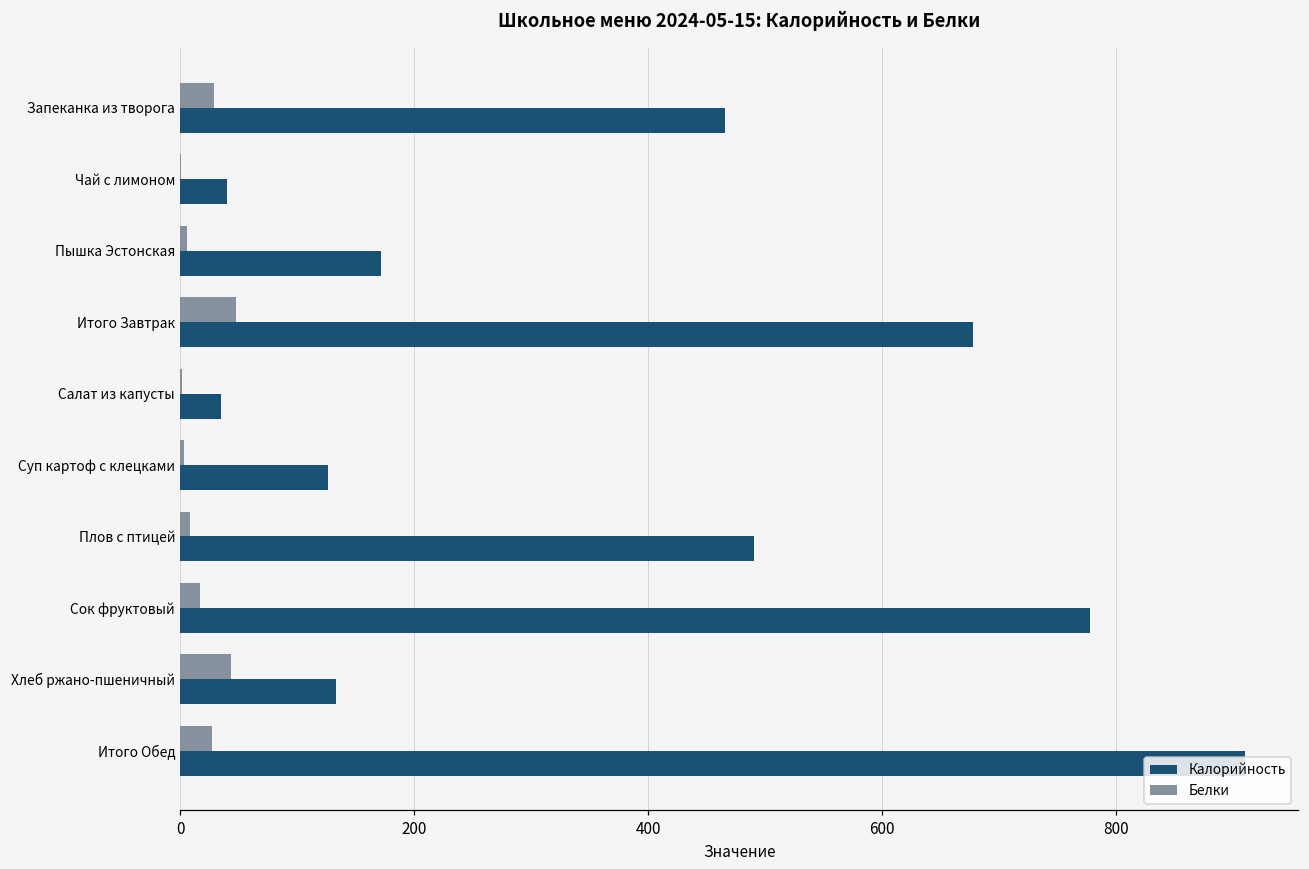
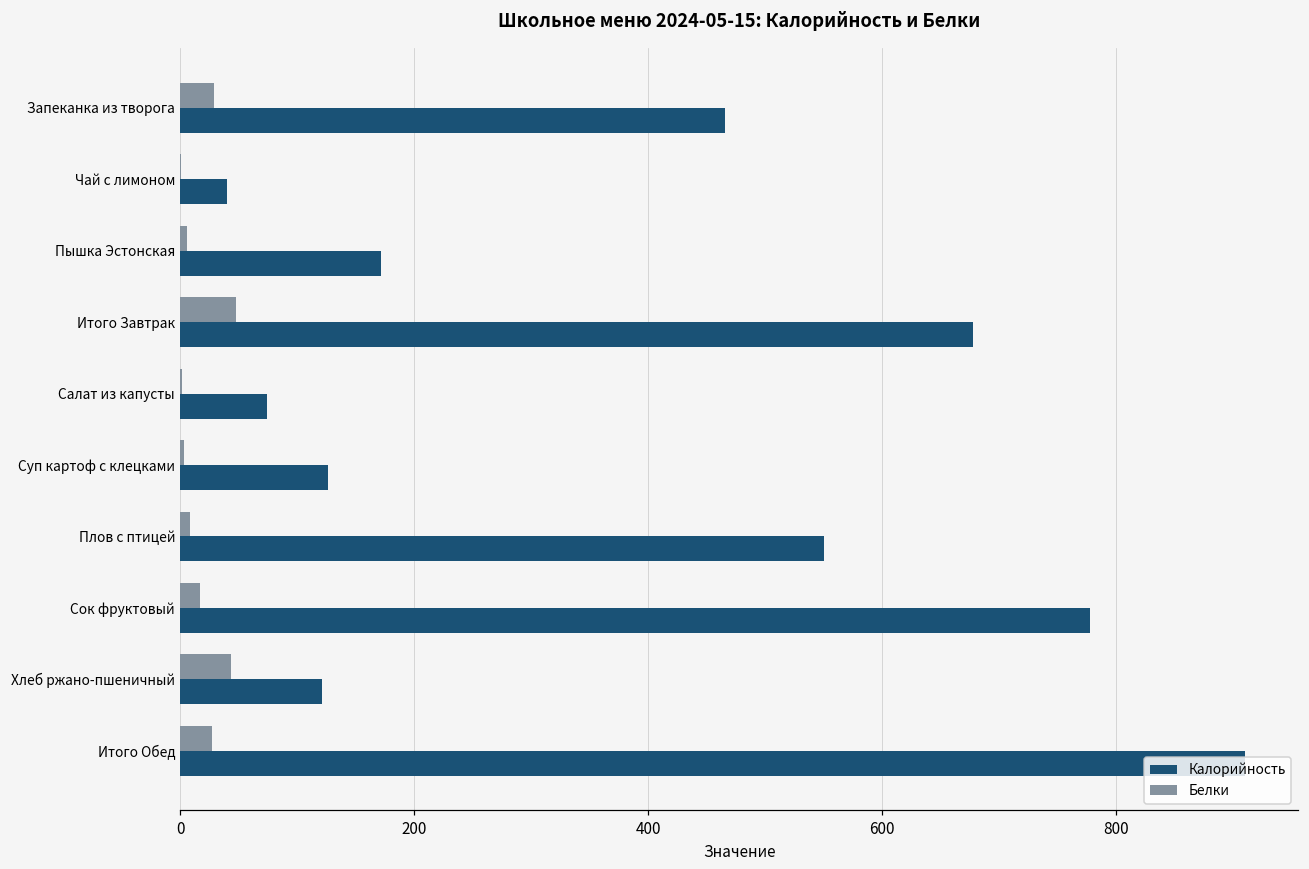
  {
    "Калорийность": {
      "Запеканка из творога": 466,
      "Чай с лимоном": 40,
      "Пышка Эстонская": 172,
      "Итого Завтрак": 678,
-     "Салат из капусты": 34,
+     "Салат из капусты": 74,
      "Суп картоф с клецками": 127,
-     "Плов с птицей": 490,
+     "Плов с птицей": 551,
      "Сок фруктовый": 778,
-     "Хлеб ржано-пшеничный": 133
+     "Хлеб ржано-пшеничный": 121
    },
    "Белки": {
      "Запеканка из творога": 29,
      "Пышка Эстонская": 6,
      "Итого Завтрак": 48,
      "Суп картоф с клецками": 3,
      "Плов с птицей": 8,
      "Сок фруктовый": 17,
      "Хлеб ржано-пшеничный": 43,
      "Итого Обед": 27
    }
  }
